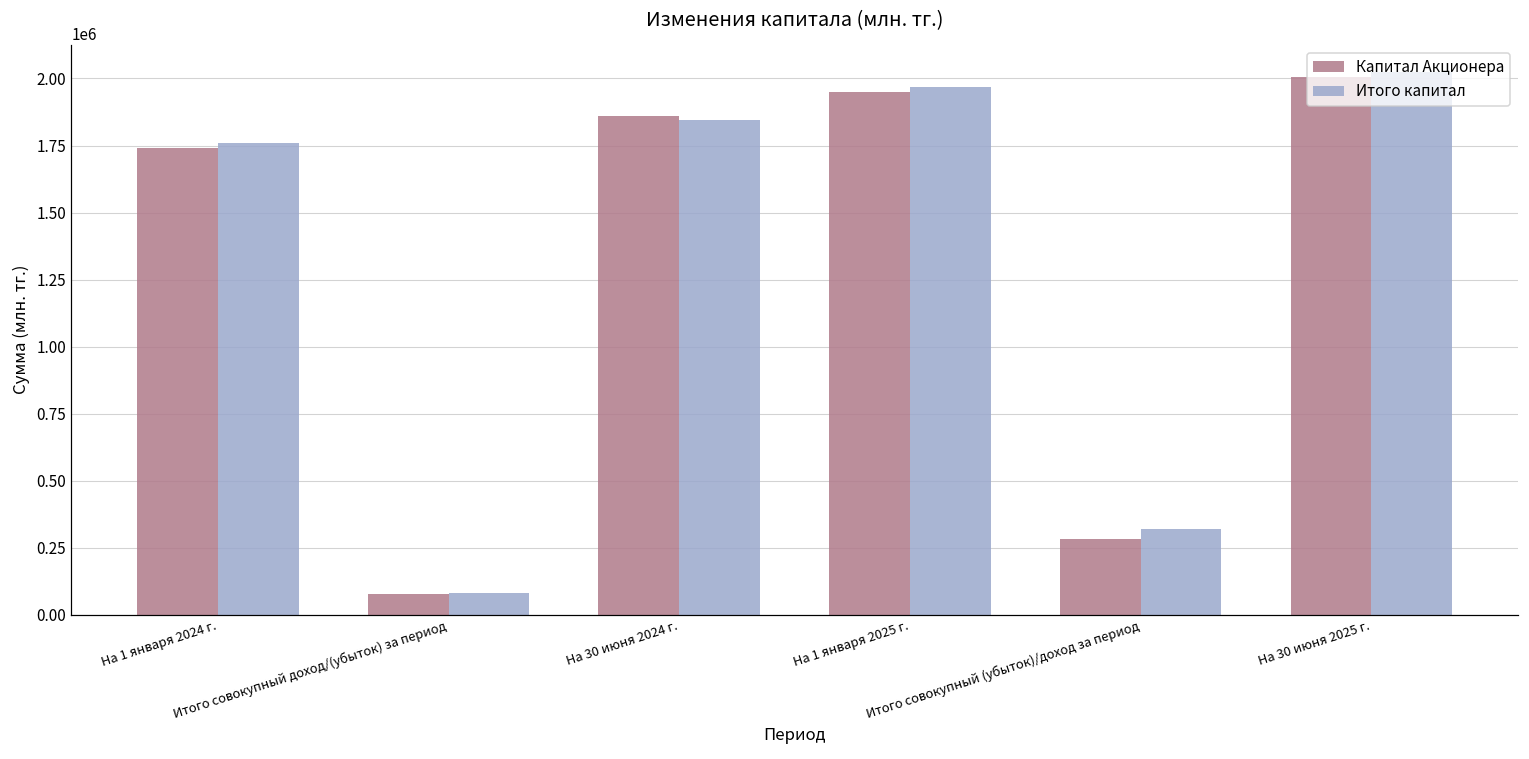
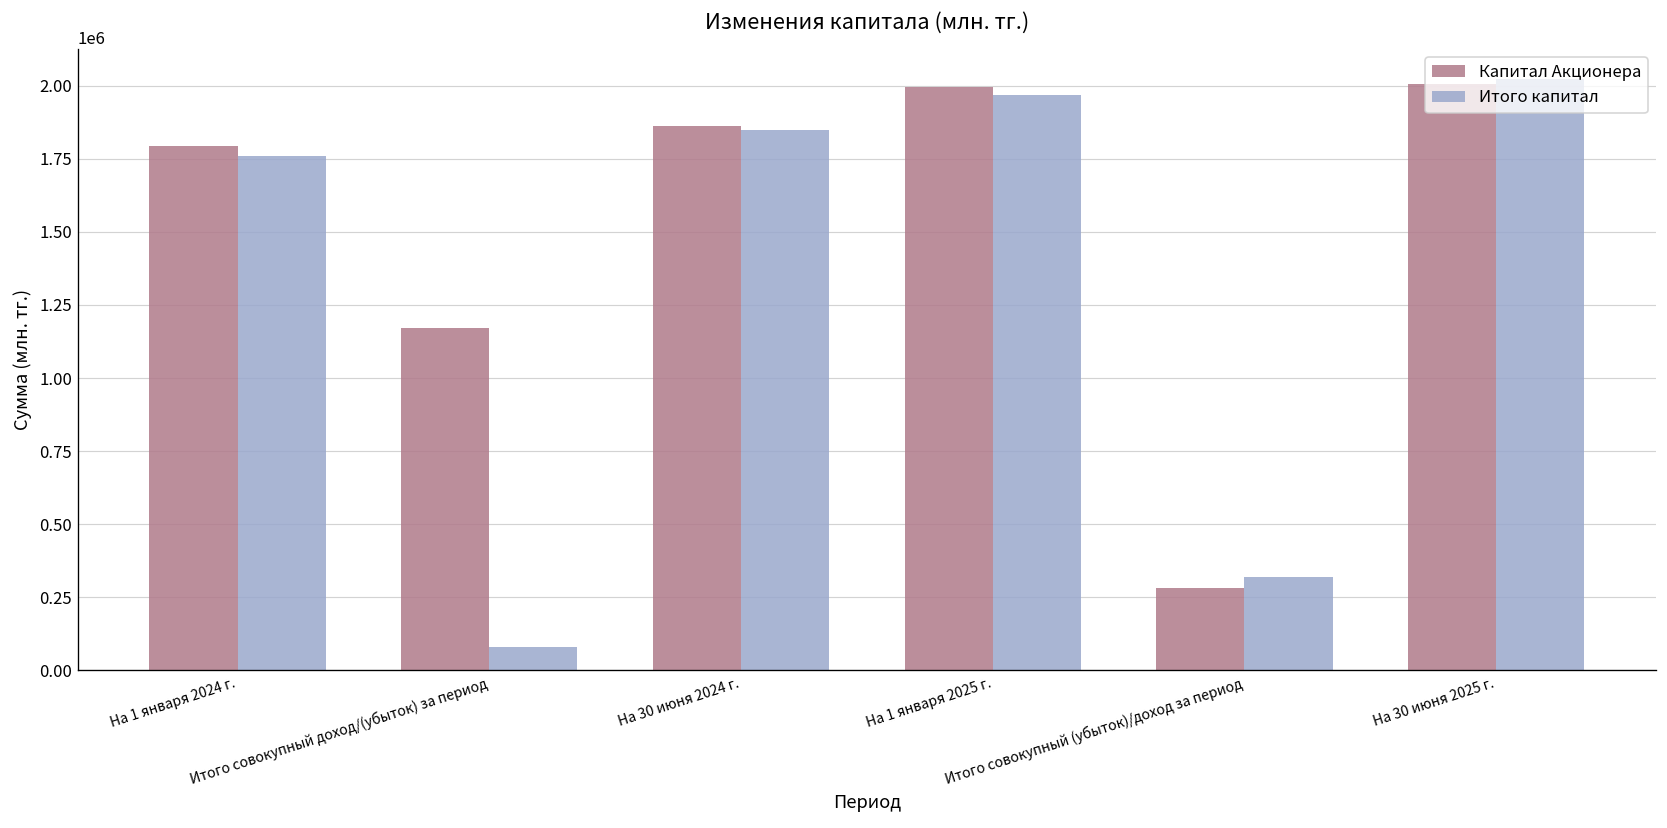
  {
    "Капитал Акционера": {
-     "На 1 января 2024 г.": 1740000,
-     "Итого совокупный доход/(убыток) за период": 80000,
+     "На 1 января 2024 г.": 1790000,
+     "Итого совокупный доход/(убыток) за период": 1170000,
      "На 30 июня 2024 г.": 1860000,
-     "На 1 января 2025 г.": 1950000,
+     "На 1 января 2025 г.": 2000000,
      "Итого совокупный (убыток)/доход за период": 280000
    },
    "Итого капитал": {
      "На 1 января 2024 г.": 1760000,
      "Итого совокупный доход/(убыток) за период": 80000,
      "На 30 июня 2024 г.": 1850000,
      "На 1 января 2025 г.": 1970000,
      "Итого совокупный (убыток)/доход за период": 320000
    }
  }
